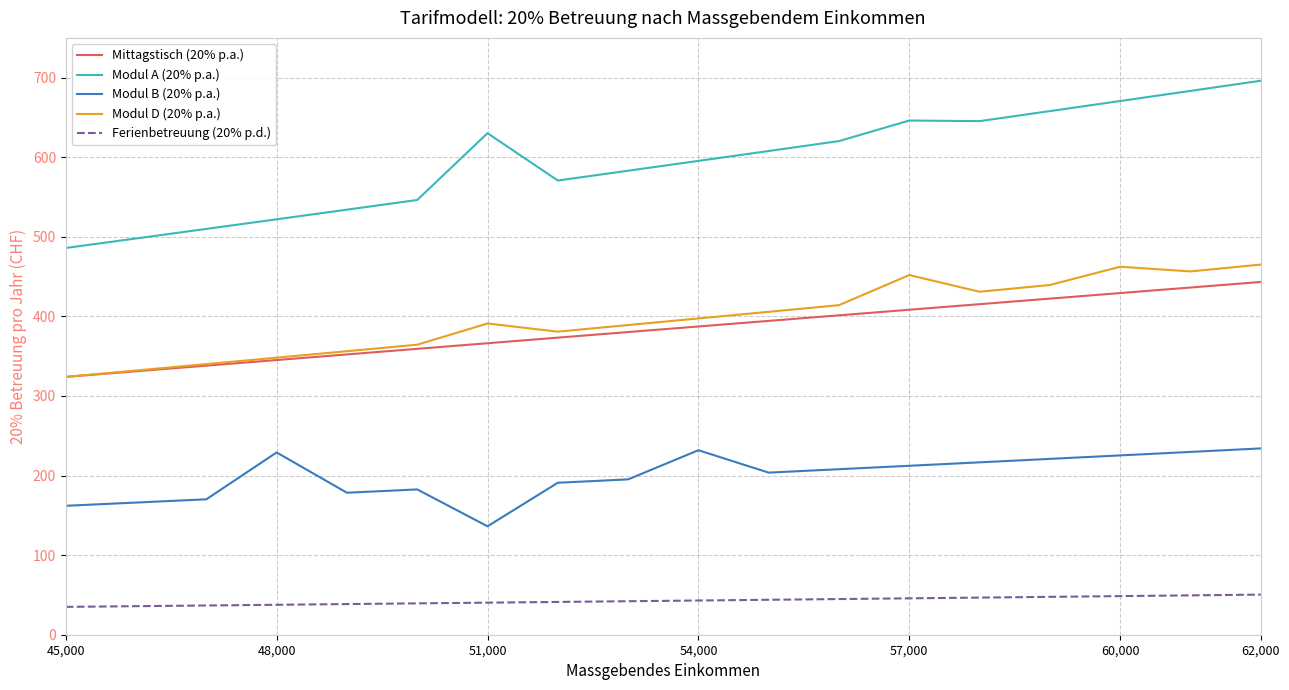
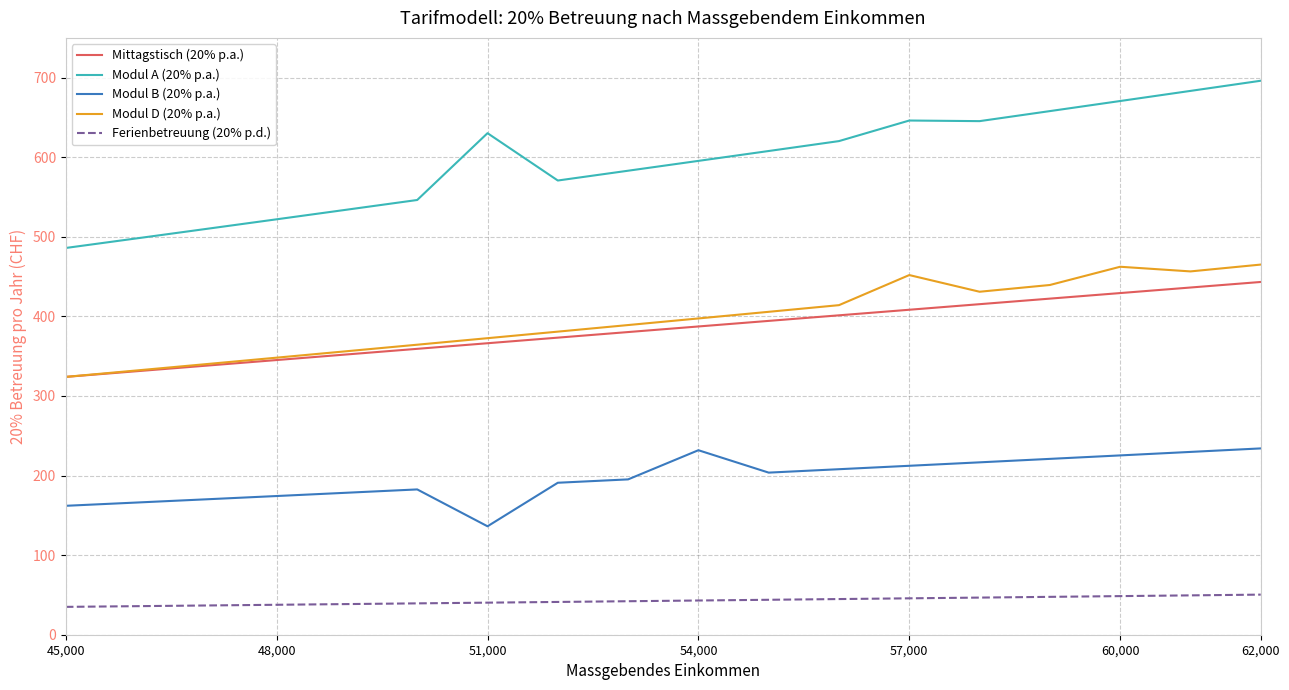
  {
    "Mittagstisch (20% p.a.)": {
      "51,000": 370,
      "54,000": 390,
      "57,000": 410,
      "60,000": 430,
      "62,000": 440
    },
    "Modul A (20% p.a.)": {
      "45,000": 490,
      "48,000": 520,
      "51,000": 630,
      "54,000": 600,
      "57,000": 650,
      "60,000": 670,
      "62,000": 700
    },
    "Modul B (20% p.a.)": {
      "45,000": 160,
-     "48,000": 230,
+     "48,000": 170,
      "51,000": 140,
      "54,000": 230,
      "57,000": 210,
      "60,000": 230,
      "62,000": 230
    },
    "Modul D (20% p.a.)": {
-     "51,000": 390,
+     "51,000": 370,
      "54,000": 400,
      "57,000": 450,
      "60,000": 460,
      "62,000": 470
    },
    "Ferienbetreuung (20% p.d.)": {
      "45,000": 40,
      "48,000": 40,
      "51,000": 40,
      "54,000": 40,
      "57,000": 50,
      "60,000": 50,
      "62,000": 50
    }
  }
